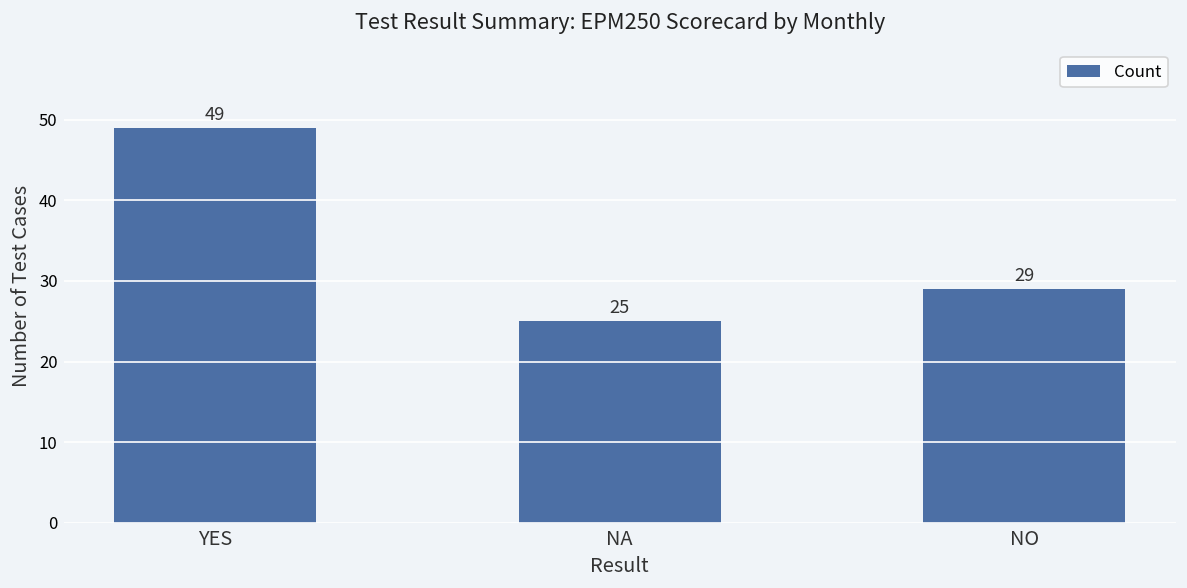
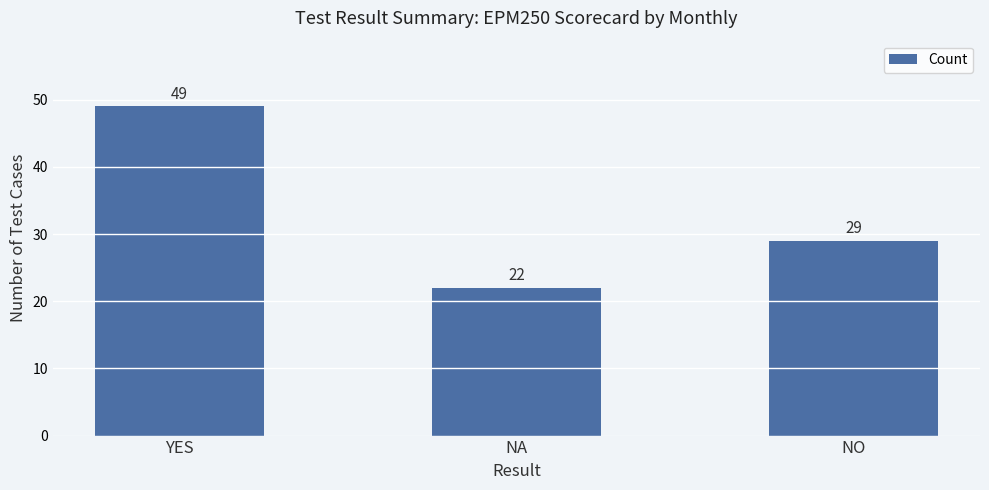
  {
    "YES": 49,
-   "NA": 25,
+   "NA": 22,
    "NO": 29
  }
